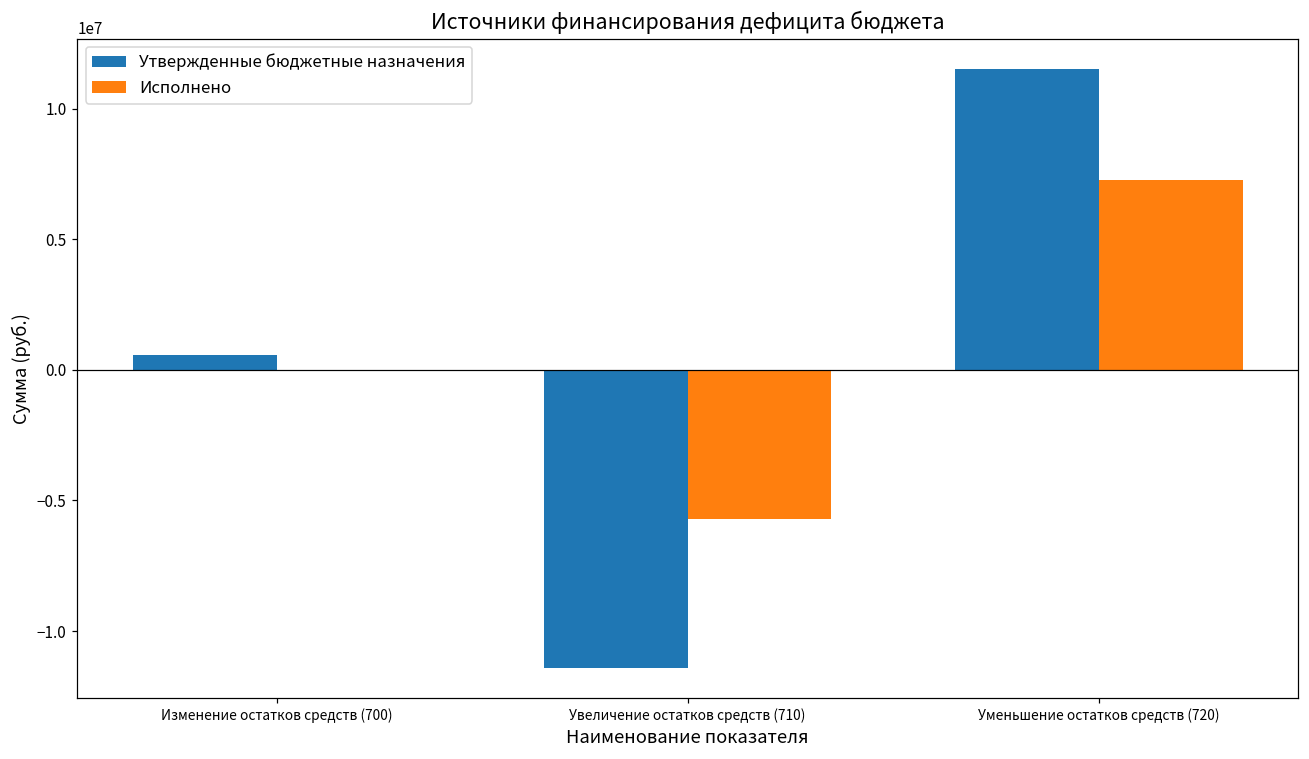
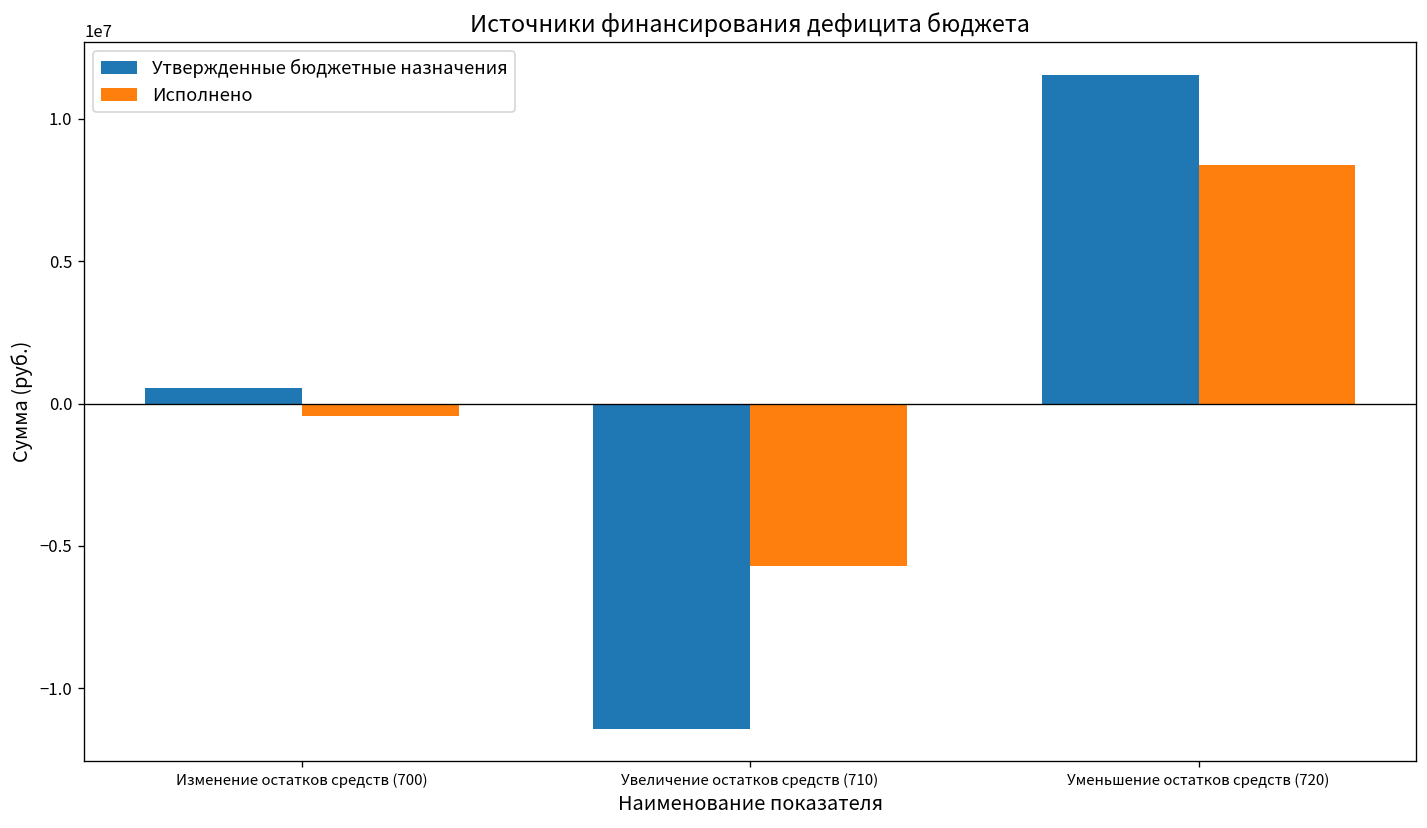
  {
    "Утвержденные бюджетные назначения": {
      "Изменение остатков средств (700)": 600000,
      "Увеличение остатков средств (710)": -11400000,
      "Уменьшение остатков средств (720)": 11500000
    },
    "Исполнено": {
-     "Изменение остатков средств (700)": 0,
+     "Изменение остатков средств (700)": -400000,
      "Увеличение остатков средств (710)": -5700000,
-     "Уменьшение остатков средств (720)": 7300000
+     "Уменьшение остатков средств (720)": 8400000
    }
  }
